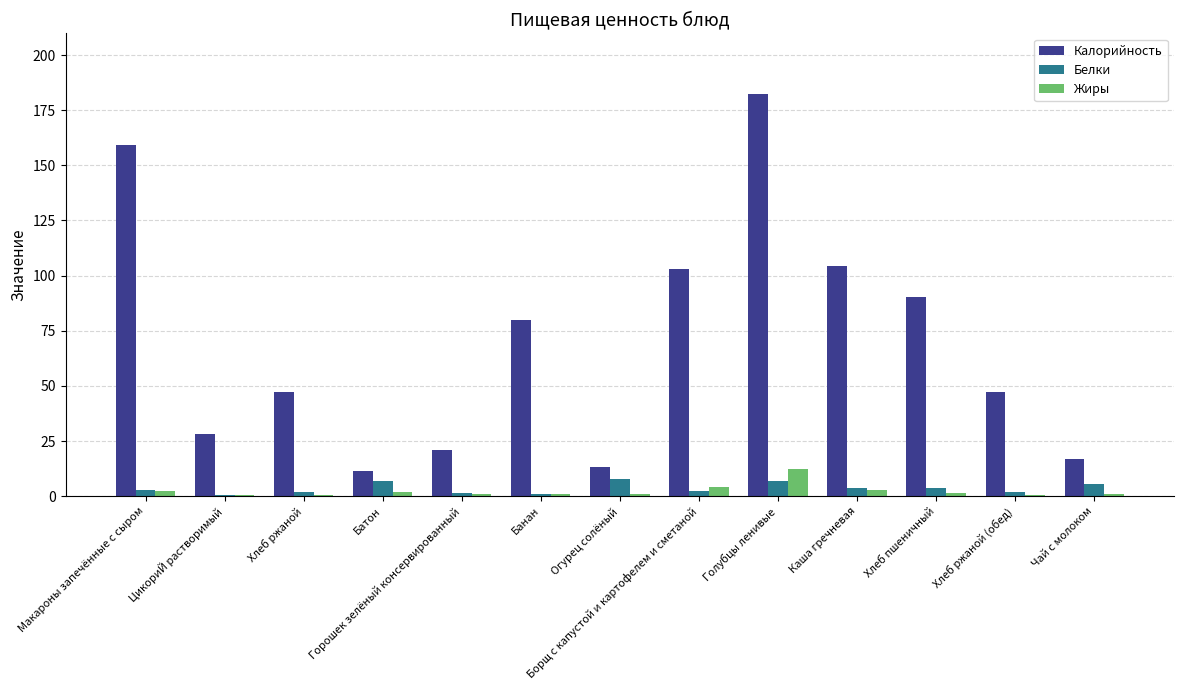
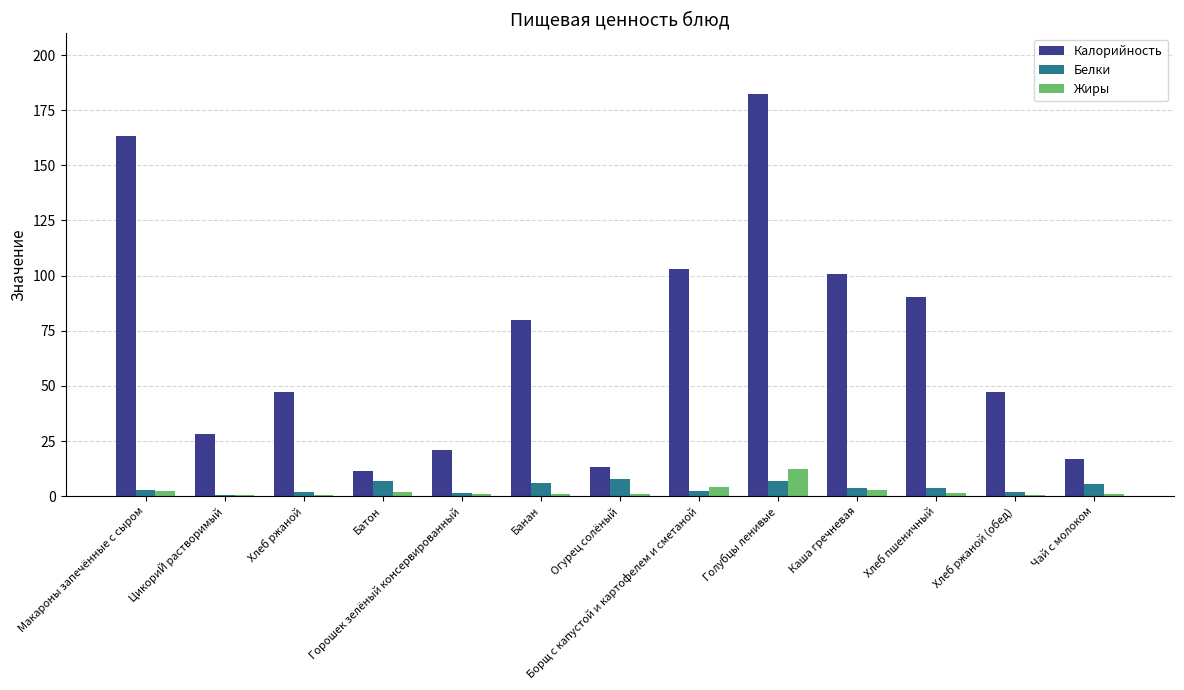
  {
    "Калорийность": {
-     "Макароны запечённые с сыром": 159,
+     "Макароны запечённые с сыром": 163,
      "ЦикориЙ растворимый": 28,
      "Хлеб ржаной": 47,
      "Батон": 11,
      "Горошек зелёный консервированный": 21,
      "Банан": 80,
      "Огурец солёный": 13,
      "Борщ с капустой и картофелем и сметаной": 103,
      "Голубцы ленивые": 183,
-     "Каша гречневая": 105,
+     "Каша гречневая": 101,
      "Хлеб пшеничный": 90,
      "Хлеб ржаной (обед)": 47,
      "Чай с молоком": 17
    },
    "Белки": {
      "Макароны запечённые с сыром": 3,
      "Хлеб ржаной": 2,
      "Батон": 7,
      "Горошек зелёный консервированный": 1,
-     "Банан": 1,
+     "Банан": 6,
      "Огурец солёный": 8,
      "Борщ с капустой и картофелем и сметаной": 2,
      "Голубцы ленивые": 7,
      "Каша гречневая": 4,
      "Хлеб пшеничный": 4,
      "Хлеб ржаной (обед)": 2,
      "Чай с молоком": 6
    },
    "Жиры": {
      "Макароны запечённые с сыром": 2,
      "Батон": 2,
      "Борщ с капустой и картофелем и сметаной": 4,
      "Голубцы ленивые": 13,
      "Каша гречневая": 3,
      "Хлеб пшеничный": 2
    }
  }
